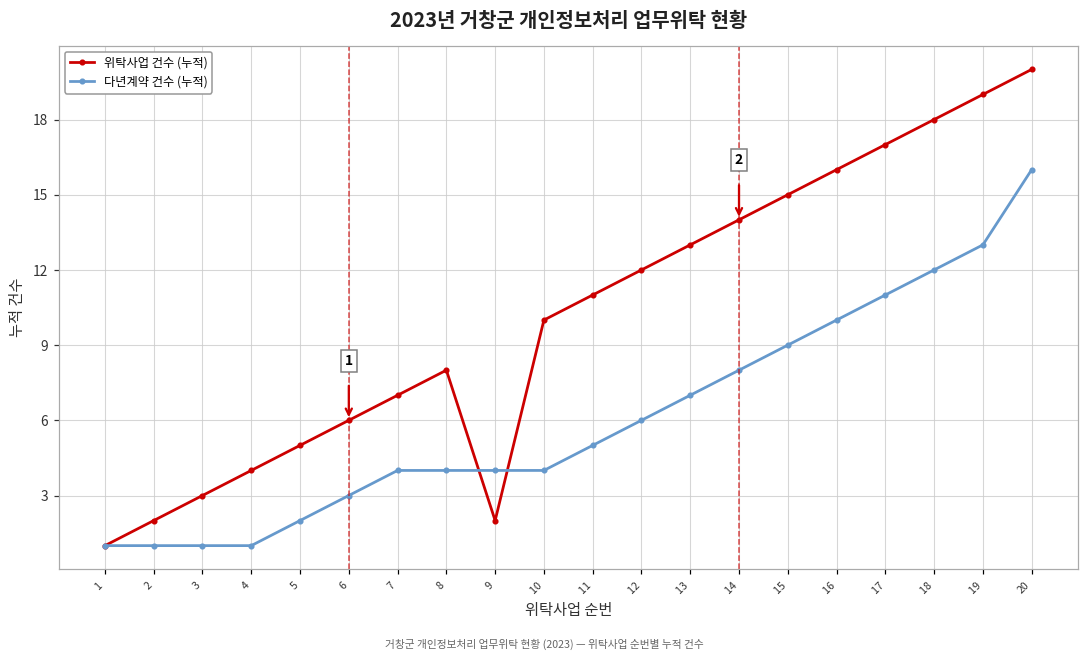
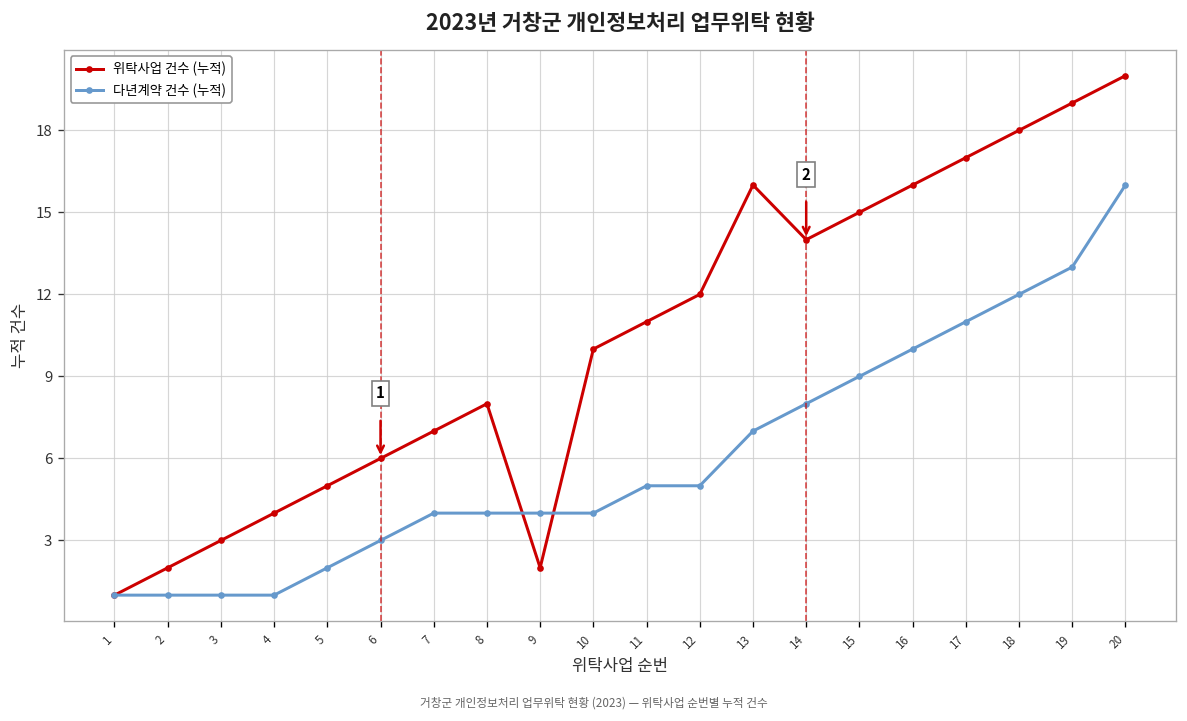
  {
    "위탁사업 건수 (누적)": {
      "2": 2,
      "3": 3,
      "4": 4,
      "5": 5,
      "6": 6,
      "7": 7,
      "8": 8,
      "9": 2,
      "10": 10,
      "11": 11,
      "12": 12,
-     "13": 13,
+     "13": 16,
      "14": 14,
      "15": 15,
      "16": 16,
      "17": 17,
      "18": 18,
      "19": 19,
      "20": 20
    },
    "다년계약 건수 (누적)": {
      "2": 1,
      "3": 1,
      "4": 1,
      "5": 2,
      "6": 3,
      "7": 4,
      "8": 4,
      "9": 4,
      "10": 4,
      "11": 5,
-     "12": 6,
+     "12": 5,
      "13": 7,
      "14": 8,
      "15": 9,
      "16": 10,
      "17": 11,
      "18": 12,
      "19": 13,
      "20": 16
    }
  }
